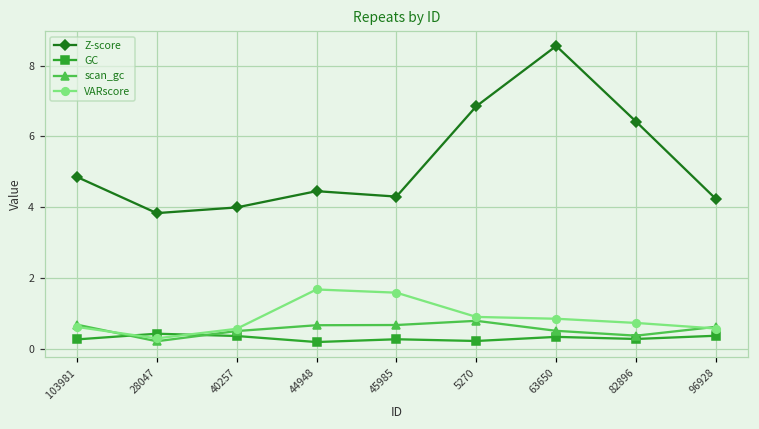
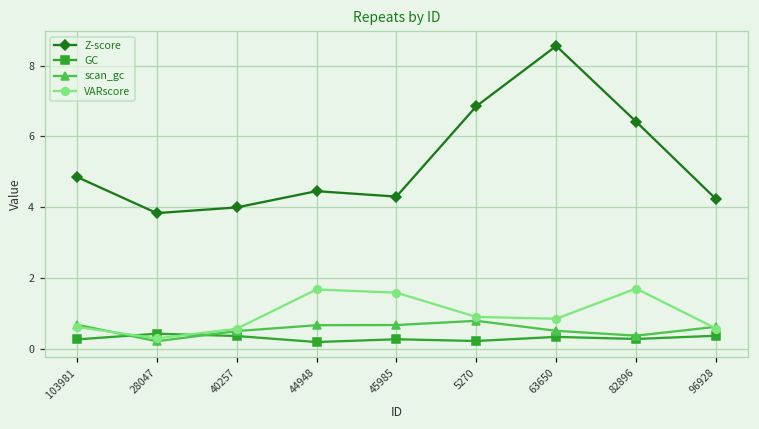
  {
    "VARscore": {
      "28047": 0.3,
      "44948": 1.7,
      "45985": 1.6,
      "5270": 0.9,
      "63650": 0.9,
-     "82896": 0.7
+     "82896": 1.7
    }
  }
